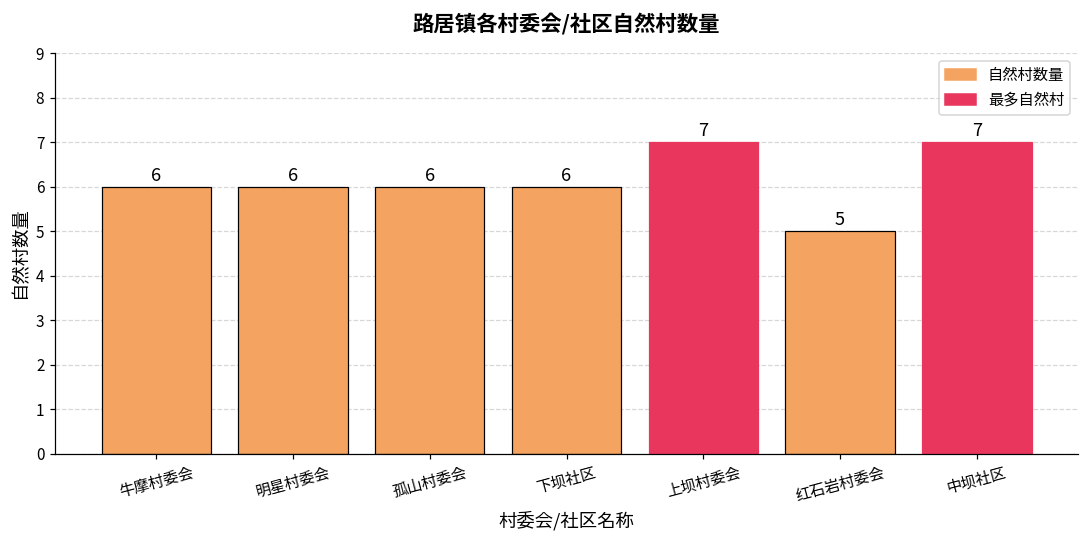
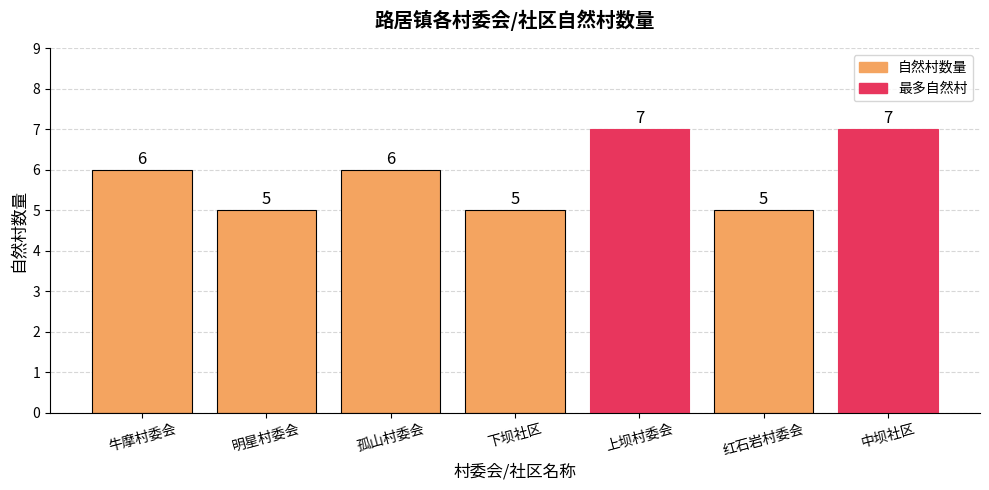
  {
    "牛摩村委会": 6,
-   "明星村委会": 6,
+   "明星村委会": 5,
    "孤山村委会": 6,
-   "下坝社区": 6,
+   "下坝社区": 5,
    "上坝村委会": 7,
    "红石岩村委会": 5,
    "中坝社区": 7
  }
